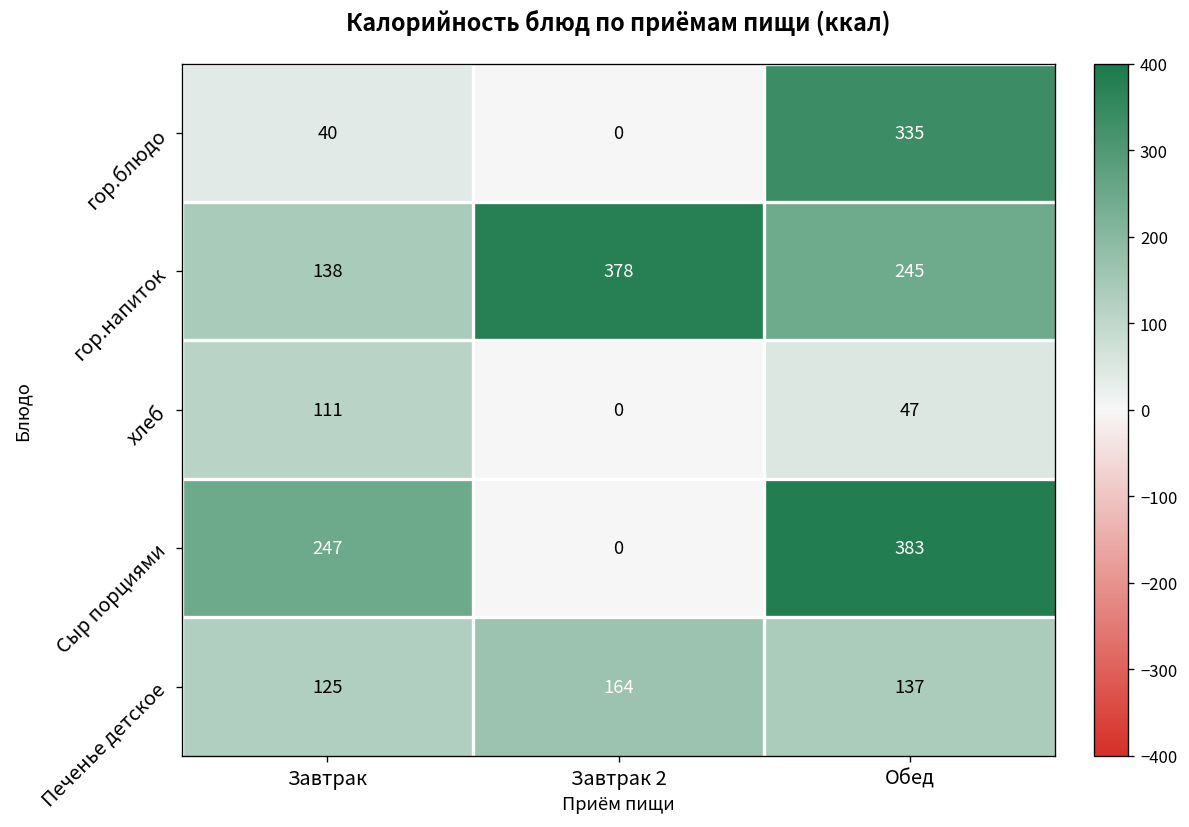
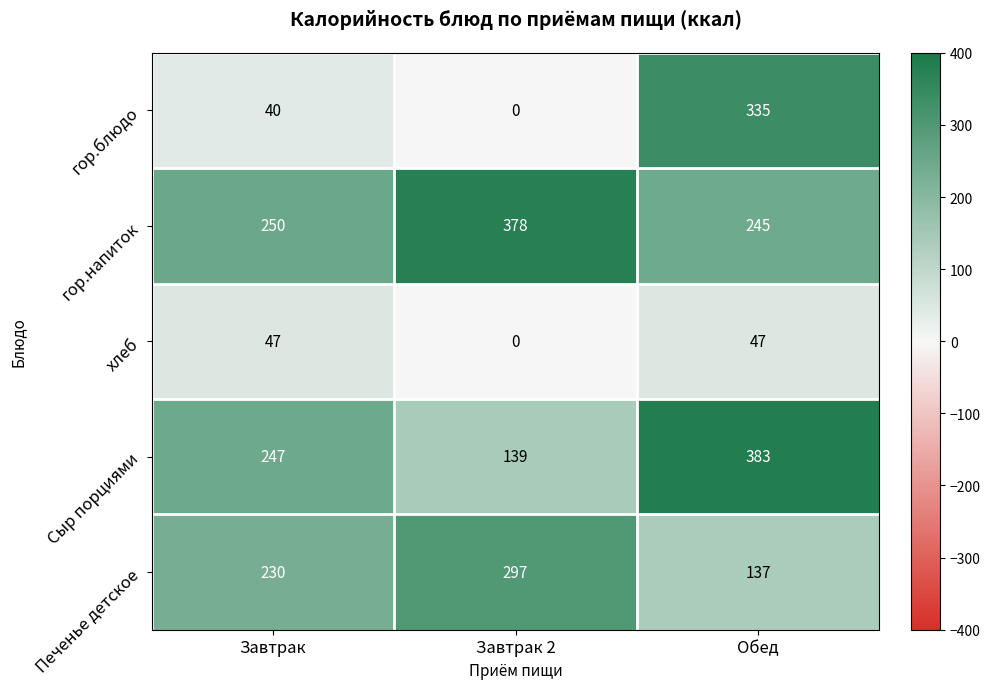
  {
    "гор.блюдо": {
      "Завтрак": 40,
      "Завтрак 2": 0,
      "Обед": 335
    },
    "гор.напиток": {
-     "Завтрак": 138,
+     "Завтрак": 250,
      "Завтрак 2": 378,
      "Обед": 245
    },
    "хлеб": {
-     "Завтрак": 111,
+     "Завтрак": 47,
      "Завтрак 2": 0,
      "Обед": 47
    },
    "Сыр порциями": {
      "Завтрак": 247,
-     "Завтрак 2": 0,
+     "Завтрак 2": 139,
      "Обед": 383
    },
    "Печенье детское": {
-     "Завтрак": 125,
-     "Завтрак 2": 164,
+     "Завтрак": 230,
+     "Завтрак 2": 297,
      "Обед": 137
    }
  }
